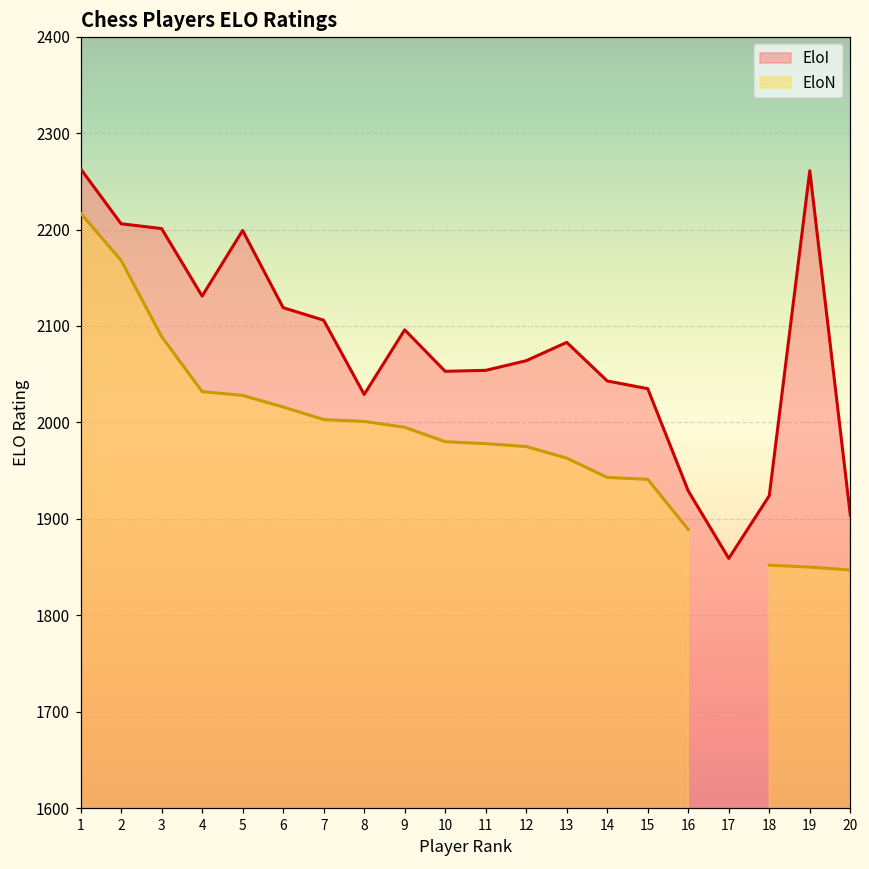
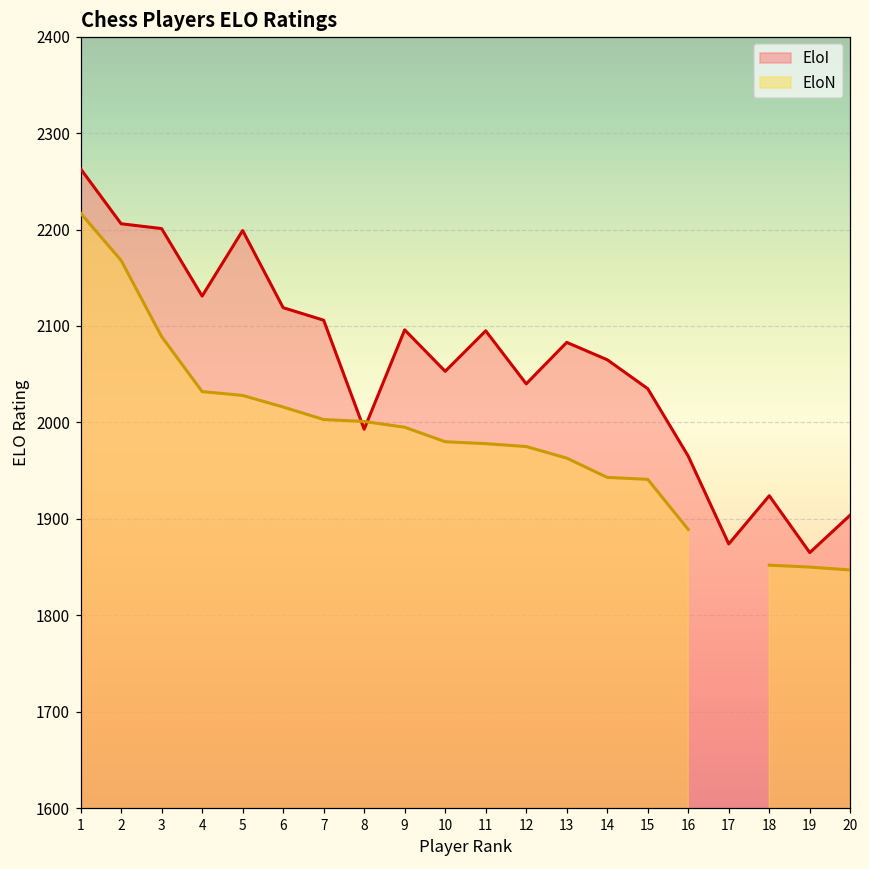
  {
    "EloI": {
      "1": 2260,
      "2": 2210,
      "3": 2200,
      "4": 2130,
      "5": 2200,
      "6": 2120,
      "7": 2110,
-     "8": 2030,
+     "8": 1990,
      "9": 2100,
      "10": 2050,
-     "11": 2050,
-     "12": 2060,
+     "11": 2100,
+     "12": 2040,
      "13": 2080,
-     "14": 2040,
+     "14": 2070,
      "15": 2040,
-     "16": 1930,
-     "17": 1860,
+     "16": 1970,
+     "17": 1870,
      "18": 1920,
-     "19": 2260,
+     "19": 1870,
      "20": 1900
    }
  }
